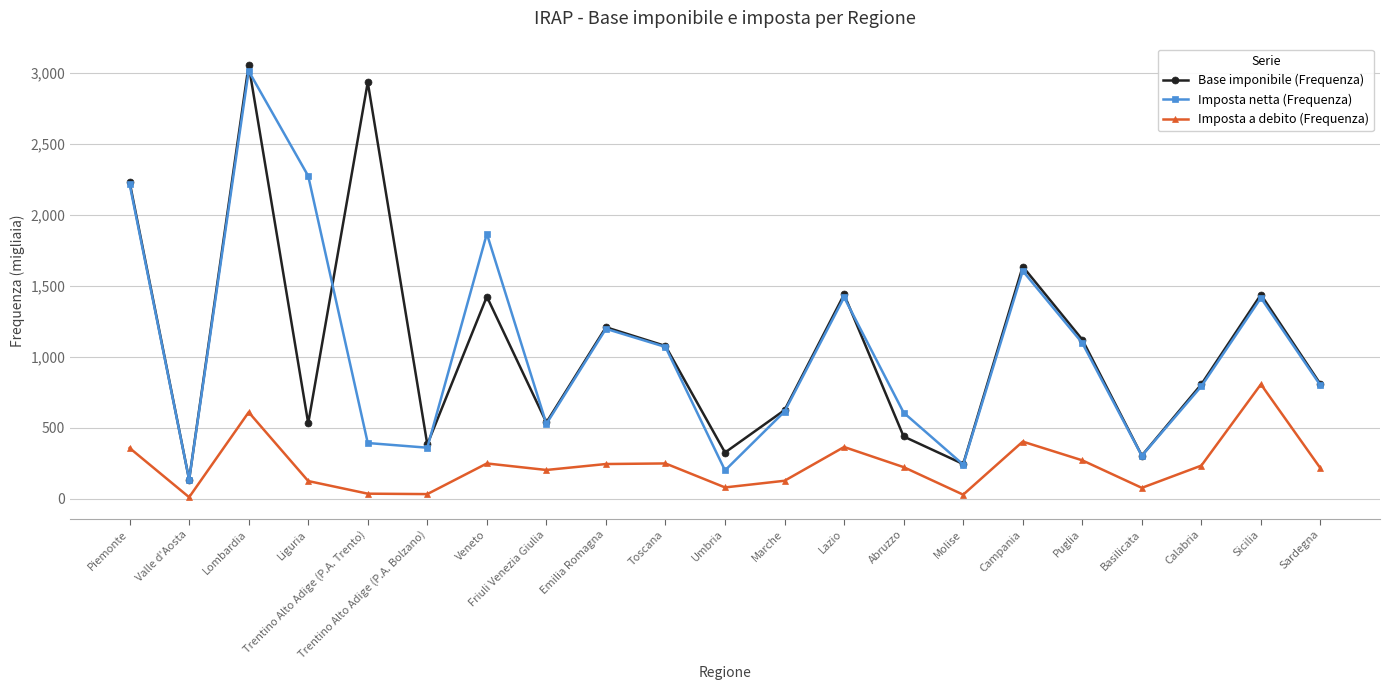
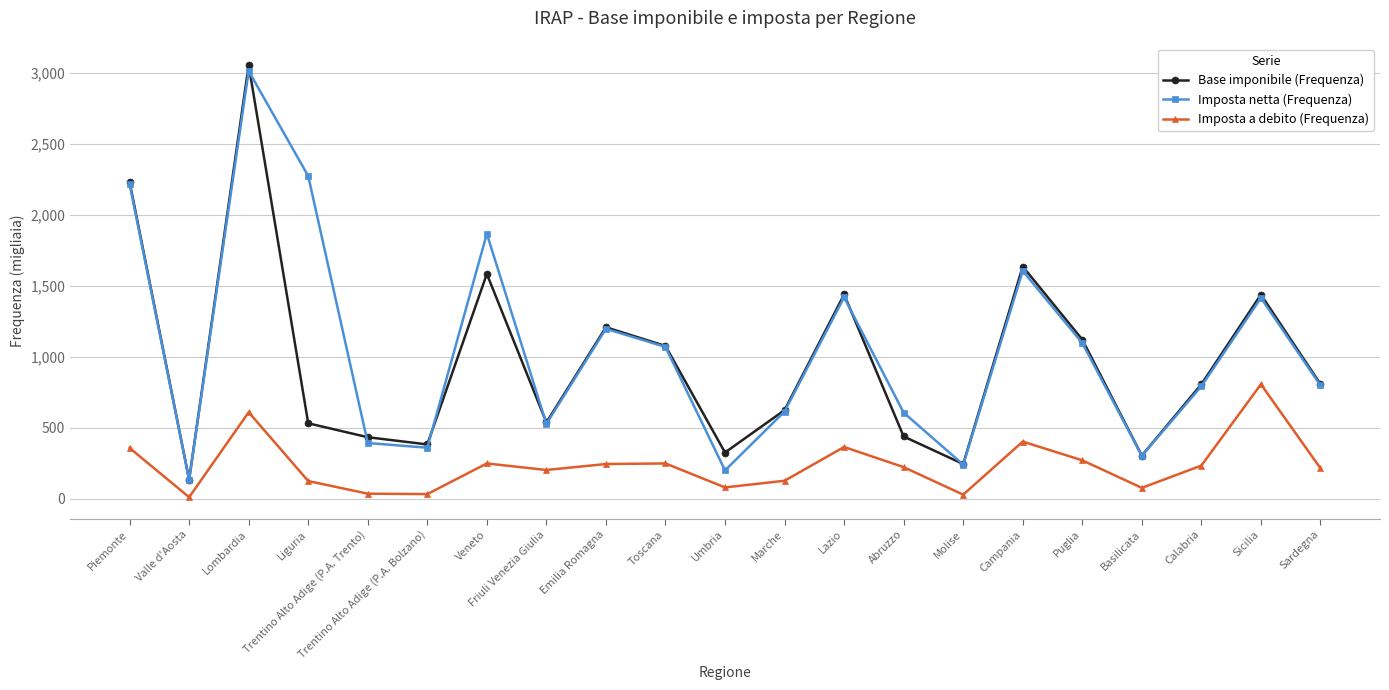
  {
    "Base imponibile (Frequenza)": {
      "Lombardia": "3,060",
      "Liguria": "530",
-     "Trentino Alto Adige (P.A. Trento)": "2,940",
+     "Trentino Alto Adige (P.A. Trento)": "430",
      "Trentino Alto Adige (P.A. Bolzano)": "380",
-     "Veneto": "1,430",
+     "Veneto": "1,590",
      "Umbria": "330",
      "Lazio": "1,440",
      "Abruzzo": "440",
      "Campania": "1,640",
      "Puglia": "1,120",
      "Sicilia": "1,440"
    },
    "Imposta netta (Frequenza)": {
      "Lombardia": "3,020",
      "Liguria": "2,280",
      "Trentino Alto Adige (P.A. Trento)": "390",
      "Trentino Alto Adige (P.A. Bolzano)": "360",
      "Veneto": "1,870",
      "Umbria": "200",
      "Lazio": "1,420",
      "Abruzzo": "610",
      "Campania": "1,610",
      "Puglia": "1,100",
      "Sicilia": "1,420"
    },
    "Imposta a debito (Frequenza)": {
      "Piemonte": "360",
      "Valle d'Aosta": "10",
      "Lombardia": "610",
      "Liguria": "130",
      "Trentino Alto Adige (P.A. Trento)": "40",
      "Trentino Alto Adige (P.A. Bolzano)": "30",
      "Veneto": "250",
      "Friuli Venezia Giulia": "200",
      "Emilia Romagna": "250",
      "Toscana": "250",
      "Umbria": "80",
      "Marche": "130",
      "Lazio": "370",
      "Abruzzo": "220",
      "Molise": "30",
      "Campania": "400",
      "Puglia": "270",
      "Basilicata": "80",
      "Calabria": "230",
      "Sicilia": "810",
      "Sardegna": "220"
    }
  }
